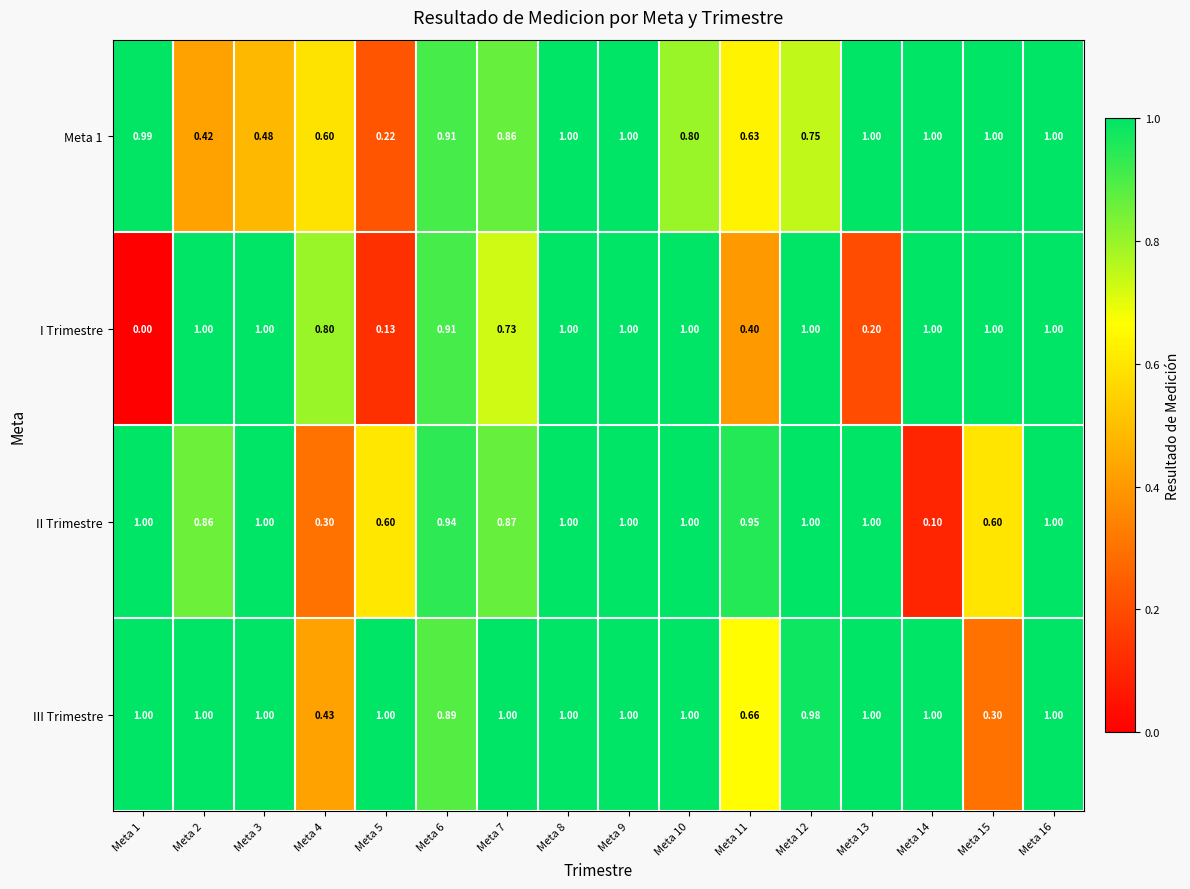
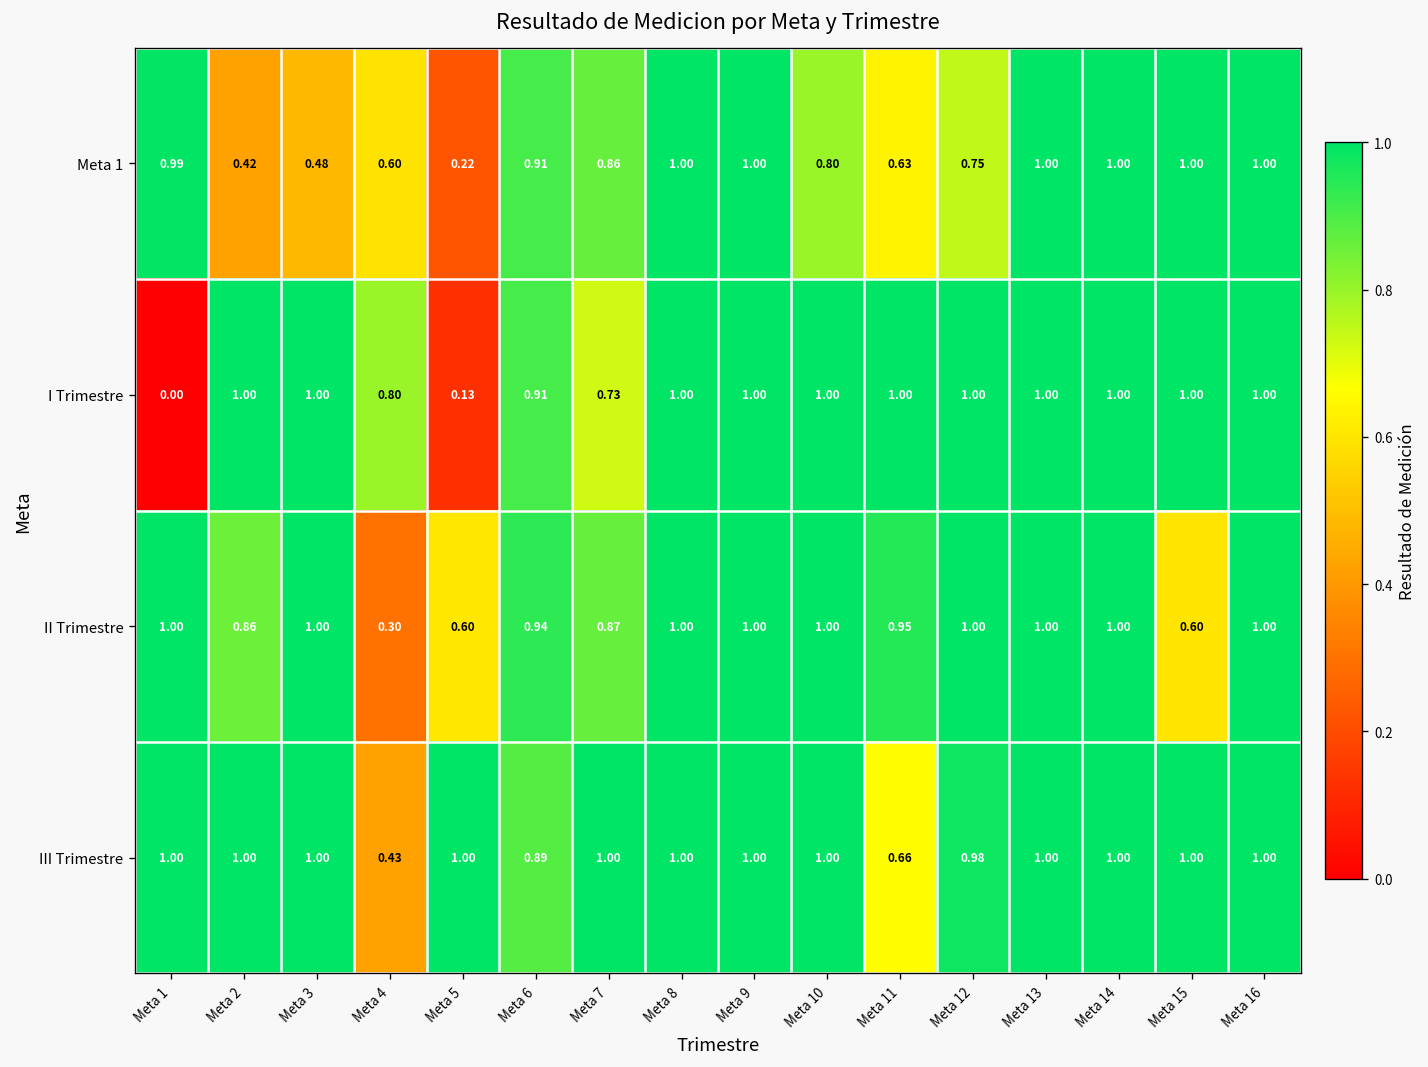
  {
    "Meta 1": {
      "Meta 1": 0.99,
      "Meta 2": 0.42,
      "Meta 3": 0.48,
      "Meta 4": 0.60,
      "Meta 5": 0.22,
      "Meta 6": 0.91,
      "Meta 7": 0.86,
      "Meta 8": 1.00,
      "Meta 9": 1.00,
      "Meta 10": 0.80,
      "Meta 11": 0.63,
      "Meta 12": 0.75,
      "Meta 13": 1.00,
      "Meta 14": 1.00,
      "Meta 15": 1.00,
      "Meta 16": 1.00
    },
    "I Trimestre": {
      "Meta 1": 0.00,
      "Meta 2": 1.00,
      "Meta 3": 1.00,
      "Meta 4": 0.80,
      "Meta 5": 0.13,
      "Meta 6": 0.91,
      "Meta 7": 0.73,
      "Meta 8": 1.00,
      "Meta 9": 1.00,
      "Meta 10": 1.00,
-     "Meta 11": 0.40,
+     "Meta 11": 1.00,
      "Meta 12": 1.00,
-     "Meta 13": 0.20,
+     "Meta 13": 1.00,
      "Meta 14": 1.00,
      "Meta 15": 1.00,
      "Meta 16": 1.00
    },
    "II Trimestre": {
      "Meta 1": 1.00,
      "Meta 2": 0.86,
      "Meta 3": 1.00,
      "Meta 4": 0.30,
      "Meta 5": 0.60,
      "Meta 6": 0.94,
      "Meta 7": 0.87,
      "Meta 8": 1.00,
      "Meta 9": 1.00,
      "Meta 10": 1.00,
      "Meta 11": 0.95,
      "Meta 12": 1.00,
      "Meta 13": 1.00,
-     "Meta 14": 0.10,
+     "Meta 14": 1.00,
      "Meta 15": 0.60,
      "Meta 16": 1.00
    },
    "III Trimestre": {
      "Meta 1": 1.00,
      "Meta 2": 1.00,
      "Meta 3": 1.00,
      "Meta 4": 0.43,
      "Meta 5": 1.00,
      "Meta 6": 0.89,
      "Meta 7": 1.00,
      "Meta 8": 1.00,
      "Meta 9": 1.00,
      "Meta 10": 1.00,
      "Meta 11": 0.66,
      "Meta 12": 0.98,
      "Meta 13": 1.00,
      "Meta 14": 1.00,
-     "Meta 15": 0.30,
+     "Meta 15": 1.00,
      "Meta 16": 1.00
    }
  }
